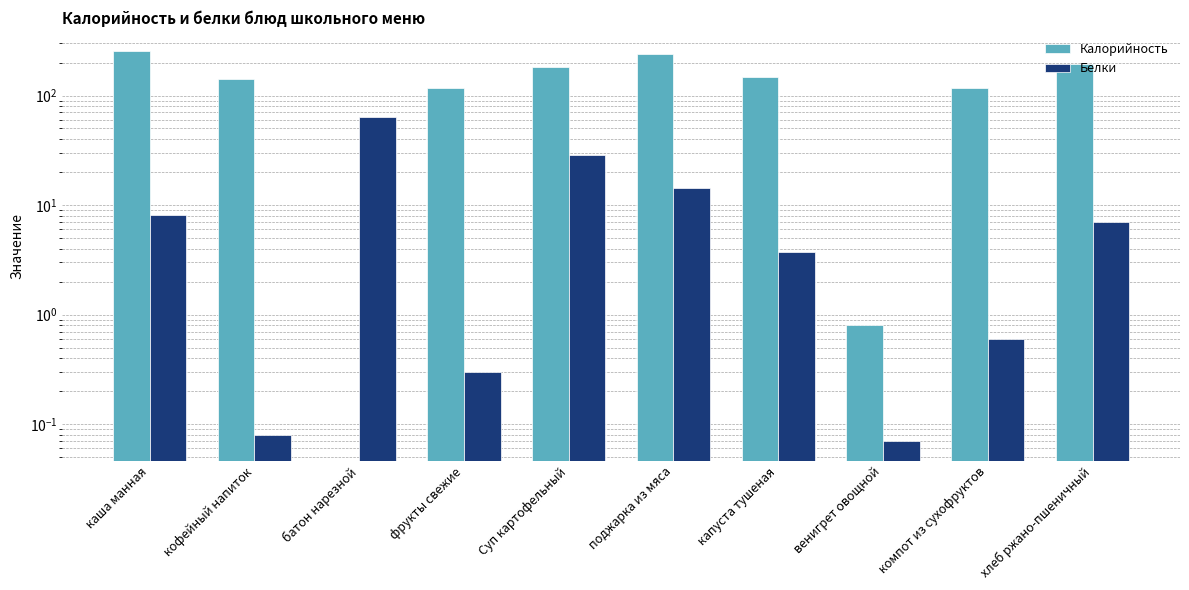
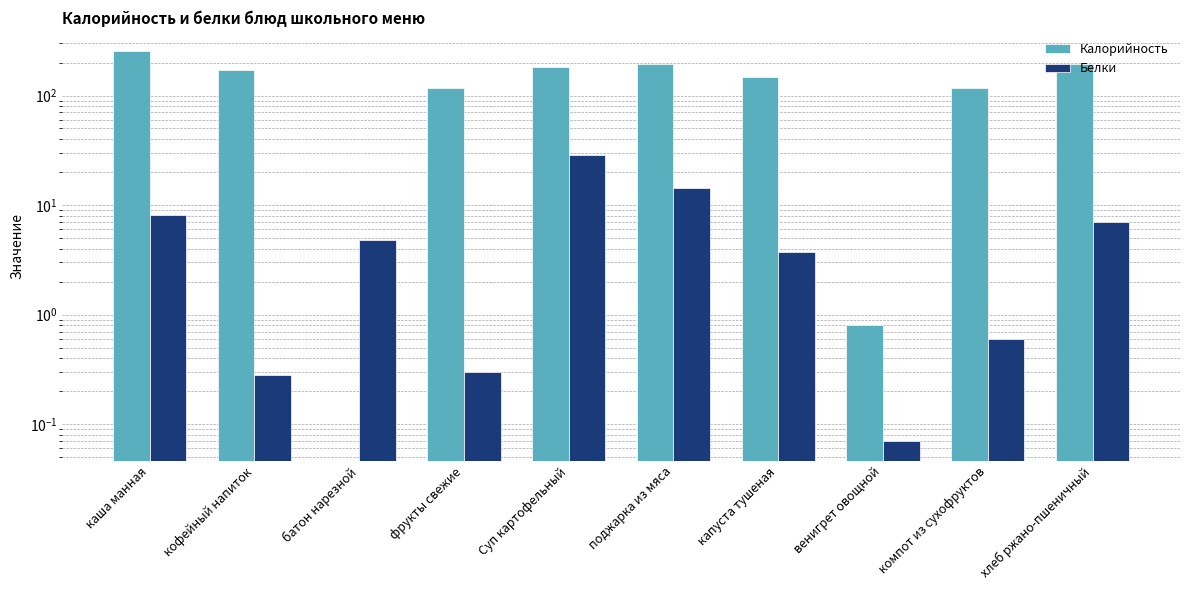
  {
    "Калорийность": {
      "каша манная": 250,
-     "кофейный напиток": 140,
+     "кофейный напиток": 170,
      "фрукты свежие": 120,
      "Суп картофельный": 180,
-     "поджарка из мяса": 240,
+     "поджарка из мяса": 190,
      "капуста тушеная": 150,
      "венигрет овощной": 0.8,
      "компот из сухофруктов": 120,
      "хлеб ржано-пшеничный": 190
    },
    "Белки": {
      "каша манная": 8,
-     "кофейный напиток": 0.08,
-     "батон нарезной": 60,
+     "кофейный напиток": 0.28,
+     "батон нарезной": 5,
      "фрукты свежие": 0.30,
      "Суп картофельный": 29,
      "поджарка из мяса": 14,
      "капуста тушеная": 3.8,
      "венигрет овощной": 0.07,
      "компот из сухофруктов": 0.6,
      "хлеб ржано-пшеничный": 7
    }
  }
